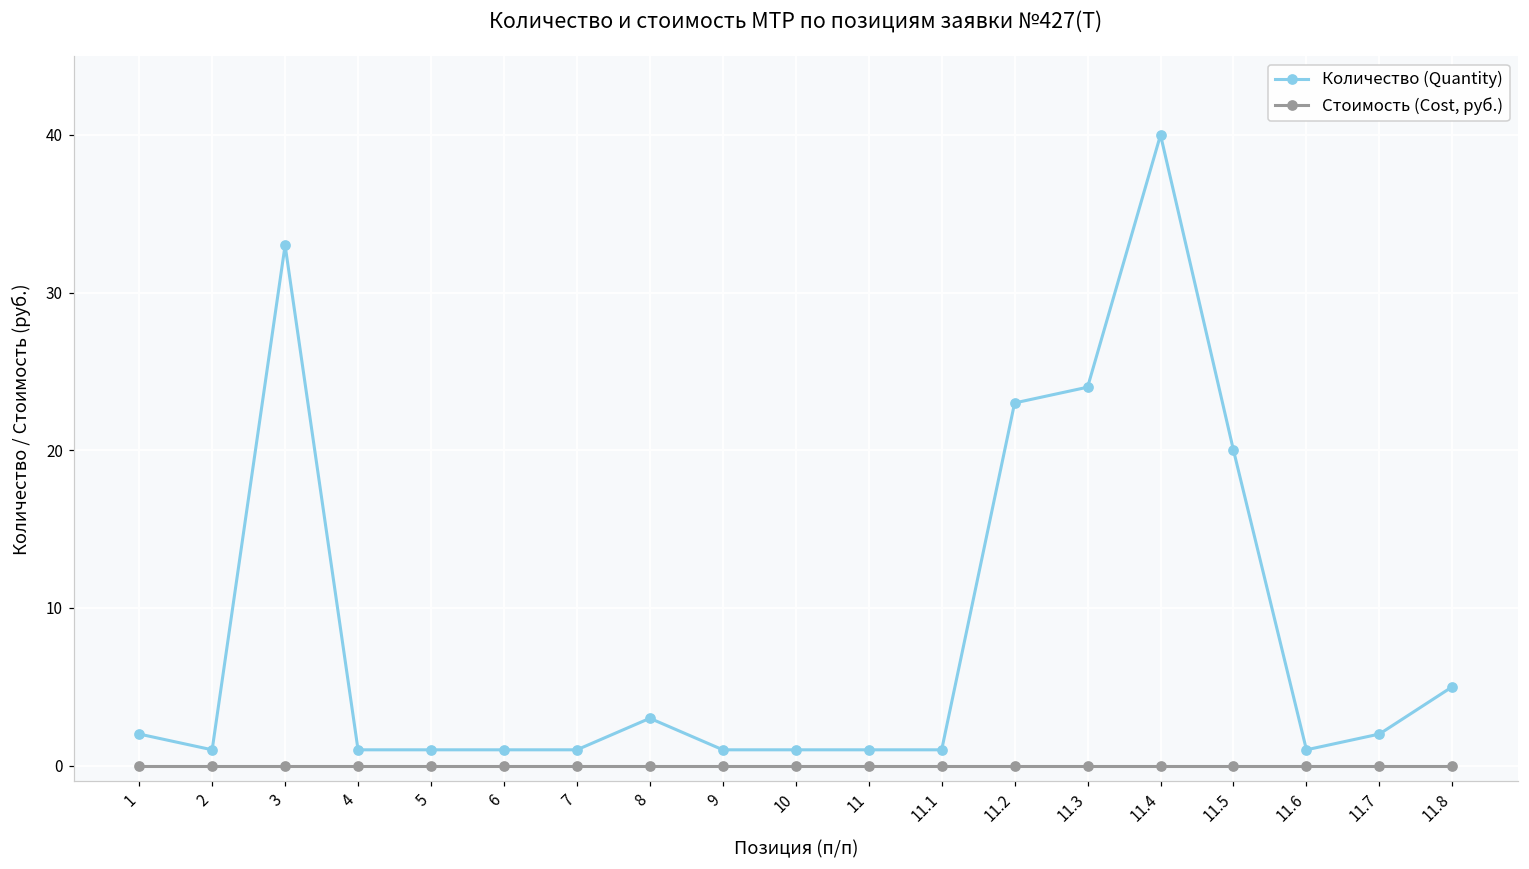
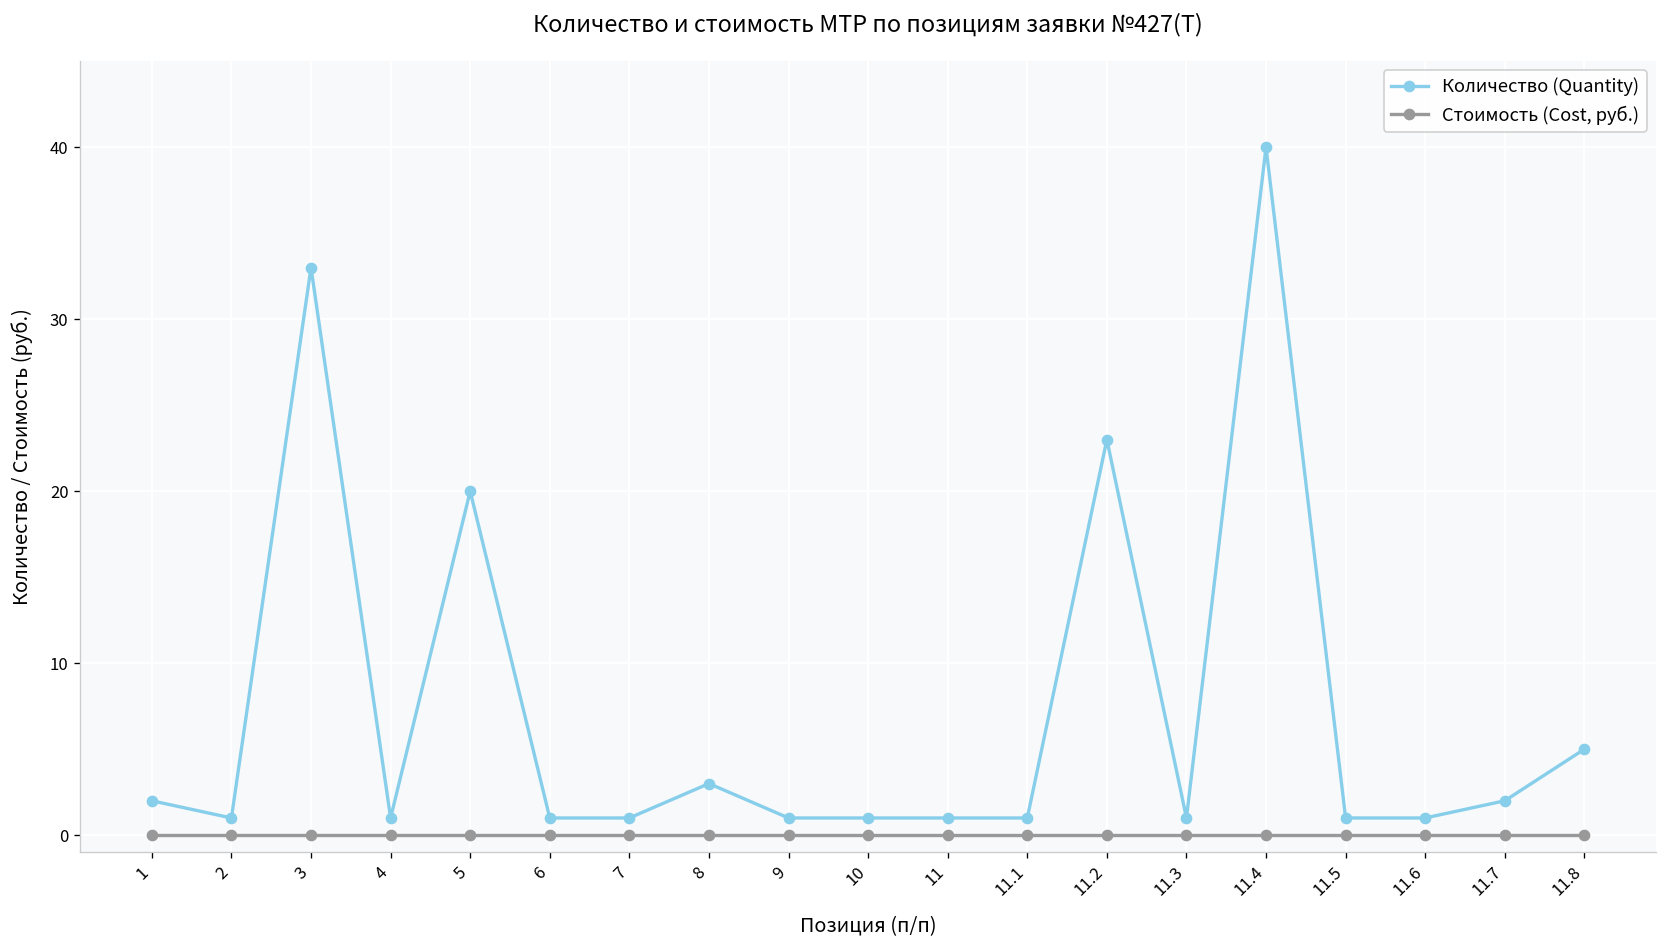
  {
    "Количество (Quantity)": {
      "1": 2,
      "2": 1,
      "3": 33,
      "4": 1,
-     "5": 1,
+     "5": 20,
      "6": 1,
      "7": 1,
      "8": 3,
      "9": 1,
      "10": 1,
      "11": 1,
      "11.1": 1,
      "11.2": 23,
-     "11.3": 24,
+     "11.3": 1,
      "11.4": 40,
-     "11.5": 20,
+     "11.5": 1,
      "11.6": 1,
      "11.7": 2,
      "11.8": 5
    },
    "Стоимость (Cost, руб.)": {
      "1": 0,
      "2": 0,
      "3": 0,
      "4": 0,
      "5": 0,
      "6": 0,
      "7": 0,
      "8": 0,
      "9": 0,
      "10": 0,
      "11": 0,
      "11.1": 0,
      "11.2": 0,
      "11.3": 0,
      "11.4": 0,
      "11.5": 0,
      "11.6": 0,
      "11.7": 0,
      "11.8": 0
    }
  }
